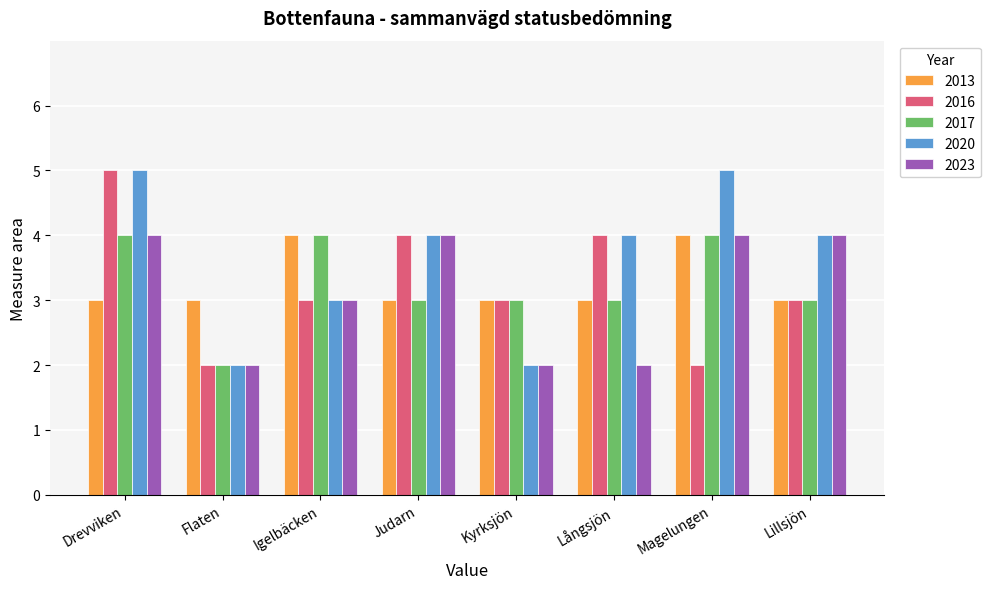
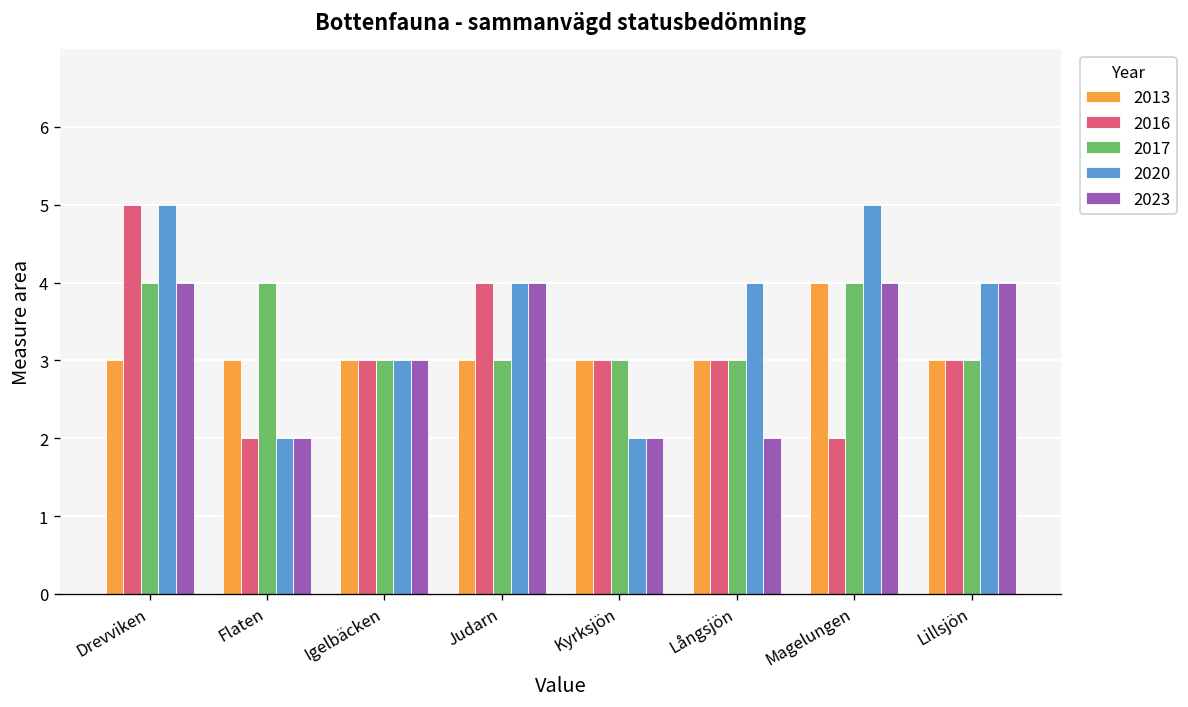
  {
    "2013": {
      "Drevviken": 3,
      "Flaten": 3,
-     "Igelbäcken": 4,
+     "Igelbäcken": 3,
      "Judarn": 3,
      "Kyrksjön": 3,
      "Långsjön": 3,
      "Magelungen": 4,
      "Lillsjön": 3
    },
    "2016": {
      "Drevviken": 5,
      "Flaten": 2,
      "Igelbäcken": 3,
      "Judarn": 4,
      "Kyrksjön": 3,
-     "Långsjön": 4,
+     "Långsjön": 3,
      "Magelungen": 2,
      "Lillsjön": 3
    },
    "2017": {
      "Drevviken": 4,
-     "Flaten": 2,
-     "Igelbäcken": 4,
+     "Flaten": 4,
+     "Igelbäcken": 3,
      "Judarn": 3,
      "Kyrksjön": 3,
      "Långsjön": 3,
      "Magelungen": 4,
      "Lillsjön": 3
    },
    "2020": {
      "Drevviken": 5,
      "Flaten": 2,
      "Igelbäcken": 3,
      "Judarn": 4,
      "Kyrksjön": 2,
      "Långsjön": 4,
      "Magelungen": 5,
      "Lillsjön": 4
    },
    "2023": {
      "Drevviken": 4,
      "Flaten": 2,
      "Igelbäcken": 3,
      "Judarn": 4,
      "Kyrksjön": 2,
      "Långsjön": 2,
      "Magelungen": 4,
      "Lillsjön": 4
    }
  }
